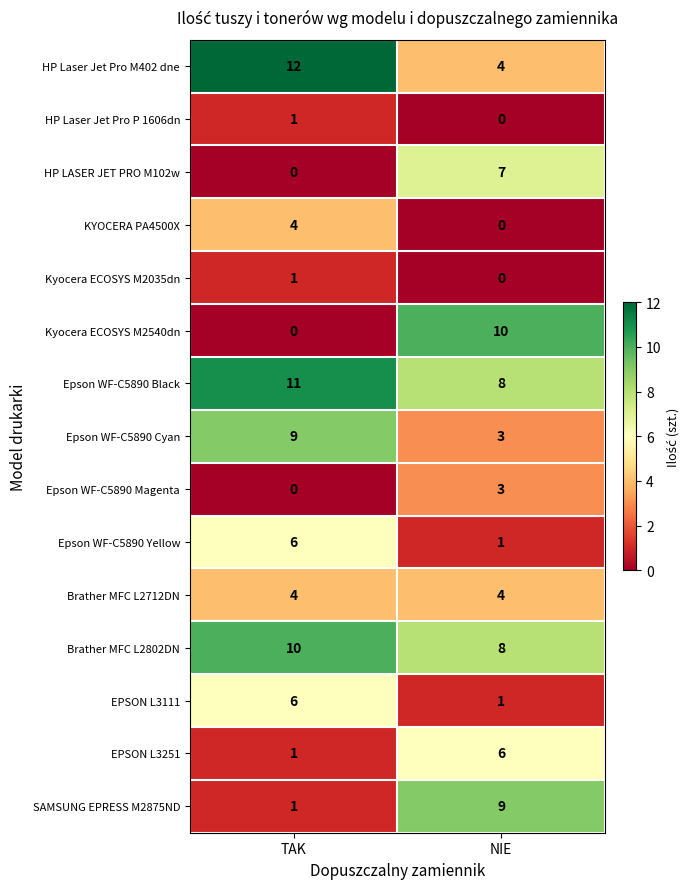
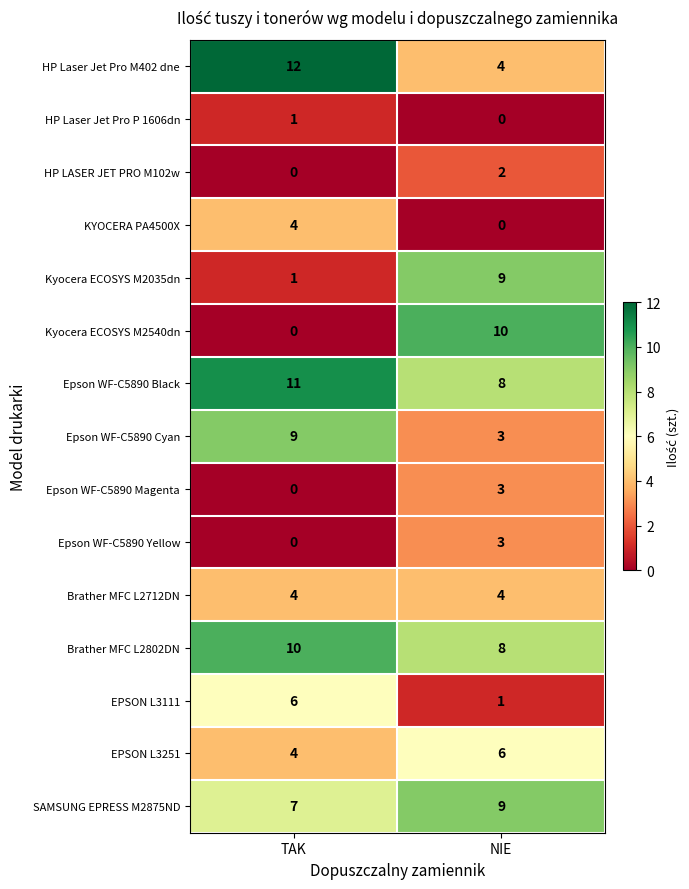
  {
    "HP Laser Jet Pro M402 dne": {
      "TAK": 12,
      "NIE": 4
    },
    "HP Laser Jet Pro P 1606dn": {
      "TAK": 1,
      "NIE": 0
    },
    "HP LASER JET PRO M102w": {
      "TAK": 0,
-     "NIE": 7
+     "NIE": 2
    },
    "KYOCERA PA4500X": {
      "TAK": 4,
      "NIE": 0
    },
    "Kyocera ECOSYS M2035dn": {
      "TAK": 1,
-     "NIE": 0
+     "NIE": 9
    },
    "Kyocera ECOSYS M2540dn": {
      "TAK": 0,
      "NIE": 10
    },
    "Epson WF-C5890 Black": {
      "TAK": 11,
      "NIE": 8
    },
    "Epson WF-C5890 Cyan": {
      "TAK": 9,
      "NIE": 3
    },
    "Epson WF-C5890 Magenta": {
      "TAK": 0,
      "NIE": 3
    },
    "Epson WF-C5890 Yellow": {
-     "TAK": 6,
-     "NIE": 1
+     "TAK": 0,
+     "NIE": 3
    },
    "Brather MFC L2712DN": {
      "TAK": 4,
      "NIE": 4
    },
    "Brather MFC L2802DN": {
      "TAK": 10,
      "NIE": 8
    },
    "EPSON L3111": {
      "TAK": 6,
      "NIE": 1
    },
    "EPSON L3251": {
-     "TAK": 1,
+     "TAK": 4,
      "NIE": 6
    },
    "SAMSUNG EPRESS M2875ND": {
-     "TAK": 1,
+     "TAK": 7,
      "NIE": 9
    }
  }
